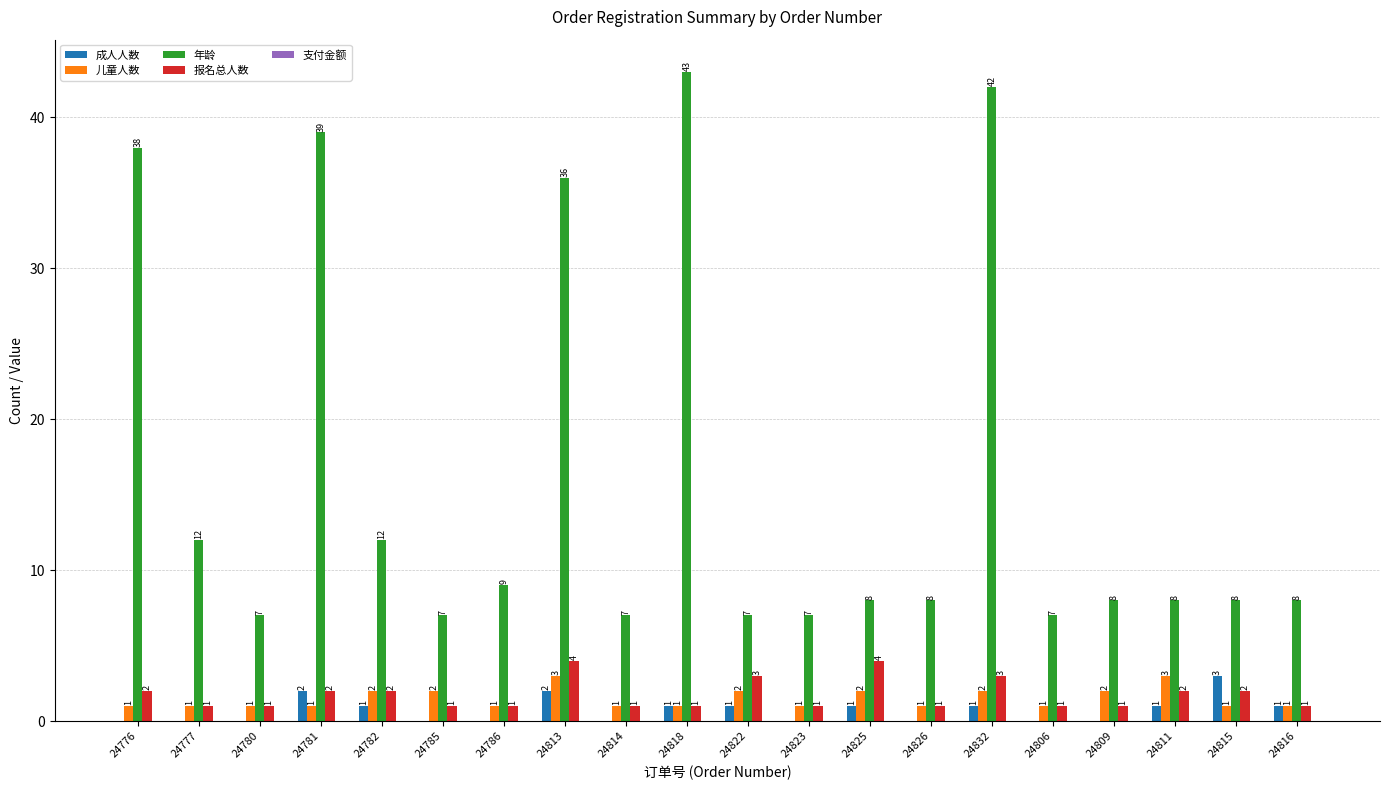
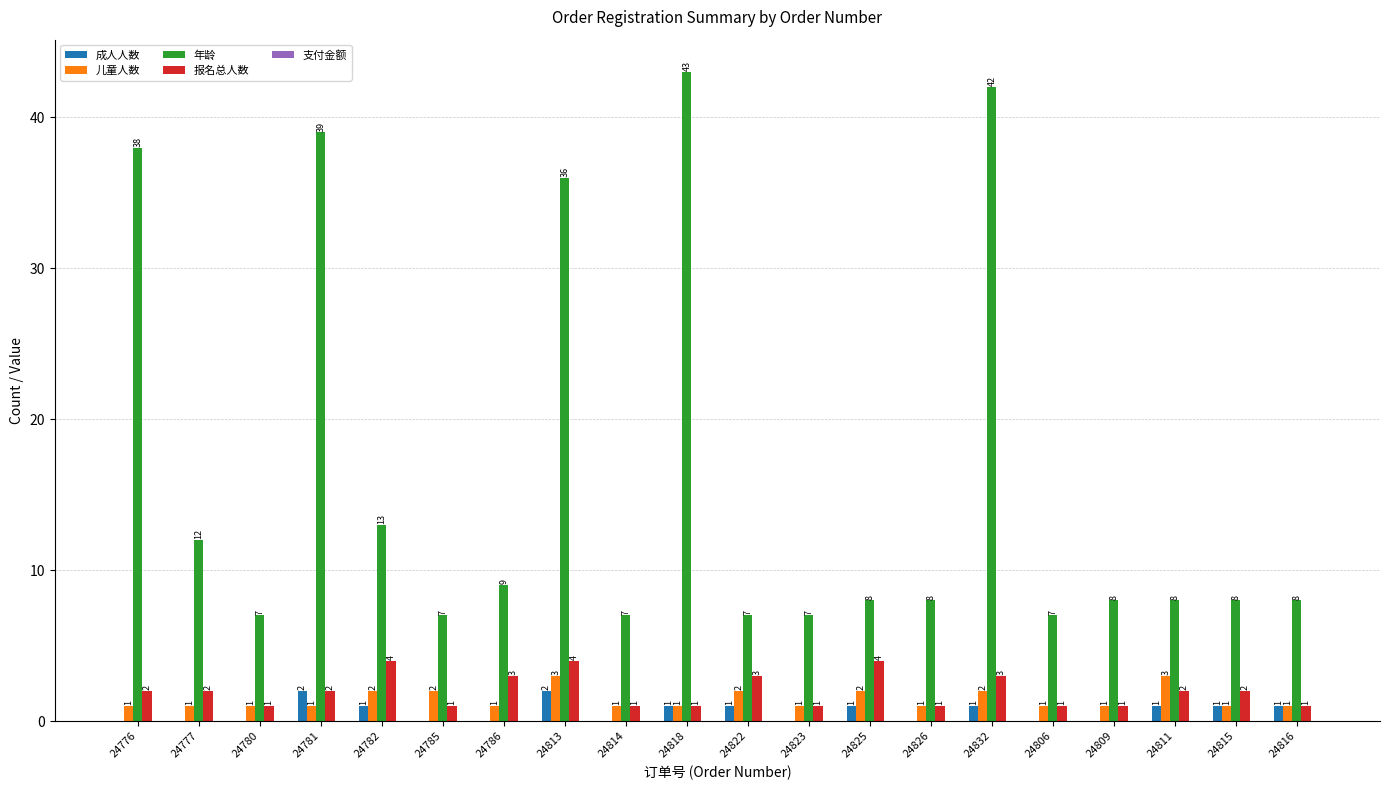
  {
    "成人人数": {
      "24781": 2,
      "24782": 1,
      "24813": 2,
      "24818": 1,
      "24822": 1,
      "24825": 1,
      "24832": 1,
      "24811": 1,
-     "24815": 3,
+     "24815": 1,
      "24816": 1
    },
    "儿童人数": {
      "24776": 1,
      "24777": 1,
      "24780": 1,
      "24781": 1,
      "24782": 2,
      "24785": 2,
      "24786": 1,
      "24813": 3,
      "24814": 1,
      "24818": 1,
      "24822": 2,
      "24823": 1,
      "24825": 2,
      "24826": 1,
      "24832": 2,
      "24806": 1,
-     "24809": 2,
+     "24809": 1,
      "24811": 3,
      "24815": 1,
      "24816": 1
    },
    "年龄": {
      "24776": 38,
      "24777": 12,
      "24780": 7,
      "24781": 39,
-     "24782": 12,
+     "24782": 13,
      "24785": 7,
      "24786": 9,
      "24813": 36,
      "24814": 7,
      "24818": 43,
      "24822": 7,
      "24823": 7,
      "24825": 8,
      "24826": 8,
      "24832": 42,
      "24806": 7,
      "24809": 8,
      "24811": 8,
      "24815": 8,
      "24816": 8
    },
    "报名总人数": {
      "24776": 2,
-     "24777": 1,
+     "24777": 2,
      "24780": 1,
      "24781": 2,
-     "24782": 2,
+     "24782": 4,
      "24785": 1,
-     "24786": 1,
+     "24786": 3,
      "24813": 4,
      "24814": 1,
      "24818": 1,
      "24822": 3,
      "24823": 1,
      "24825": 4,
      "24826": 1,
      "24832": 3,
      "24806": 1,
      "24809": 1,
      "24811": 2,
      "24815": 2,
      "24816": 1
    },
    "支付金额": {
      "24776": 0.0,
      "24777": 0.0,
      "24780": 0.0,
      "24781": 0.0,
      "24782": 0.0,
      "24785": 0.0,
      "24786": 0.0,
      "24813": 0.0,
      "24814": 0.0,
      "24818": 0.0,
      "24822": 0.0,
      "24823": 0.0,
      "24825": 0.0,
      "24826": 0.0,
      "24832": 0.0,
      "24806": 0.0,
      "24809": 0.0,
      "24811": 0.0,
      "24815": 0.0,
      "24816": 0.0
    }
  }
